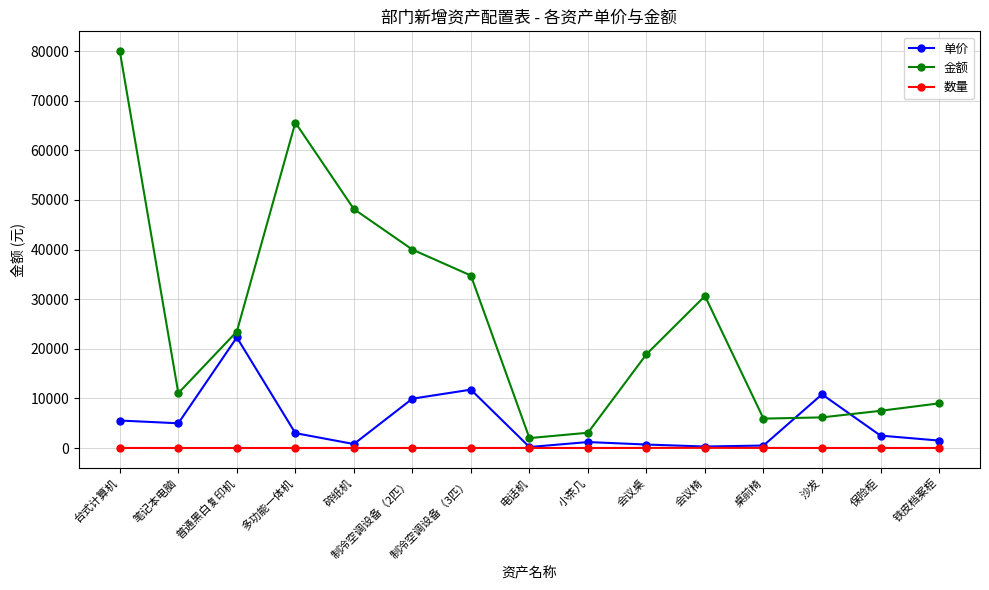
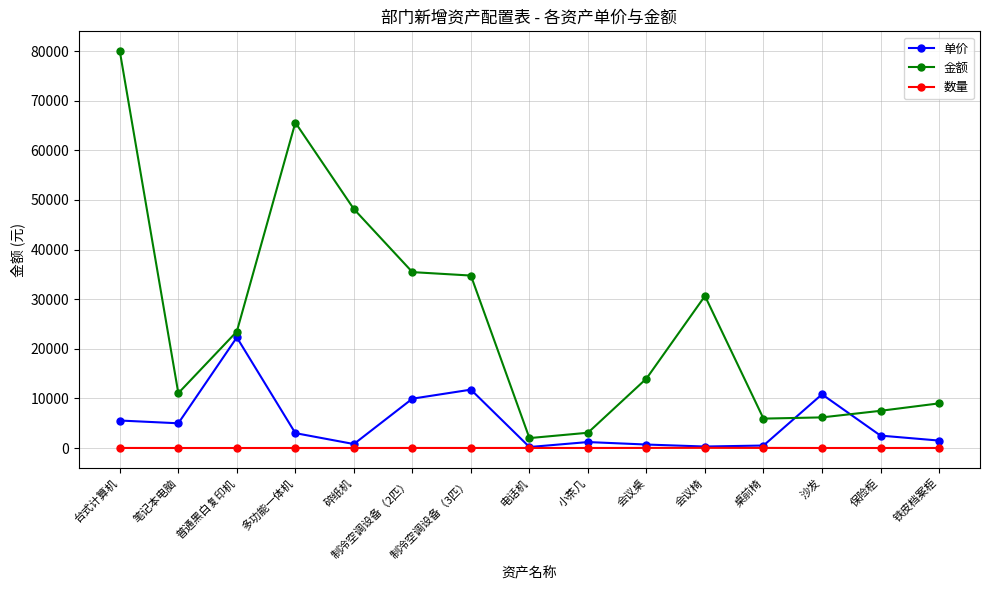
  {
    "单价": {
      "台式计算机": 6000,
      "笔记本电脑": 5000,
      "普通黑白复印机": 22000,
      "多功能一体机": 3000,
      "碎纸机": 1000,
      "制冷空调设备（2匹）": 10000,
      "制冷空调设备（3匹）": 12000,
      "小茶几": 1000,
      "会议桌": 1000,
      "沙发": 11000,
      "保险柜": 3000,
      "铁皮档案柜": 2000
    },
    "金额": {
      "台式计算机": 80000,
      "笔记本电脑": 11000,
      "普通黑白复印机": 23000,
      "多功能一体机": 66000,
      "碎纸机": 48000,
-     "制冷空调设备（2匹）": 40000,
+     "制冷空调设备（2匹）": 35000,
      "制冷空调设备（3匹）": 35000,
      "电话机": 2000,
      "小茶几": 3000,
-     "会议桌": 19000,
+     "会议桌": 14000,
      "会议椅": 31000,
      "桌前椅": 6000,
      "沙发": 6000,
      "保险柜": 8000,
      "铁皮档案柜": 9000
    },
    "数量": {
      "台式计算机": 0,
      "笔记本电脑": 0,
      "普通黑白复印机": 0,
      "多功能一体机": 0,
      "碎纸机": 0,
      "制冷空调设备（2匹）": 0,
      "制冷空调设备（3匹）": 0,
      "小茶几": 0,
      "会议桌": 0,
      "沙发": 0,
      "保险柜": 0,
      "铁皮档案柜": 0
    }
  }
